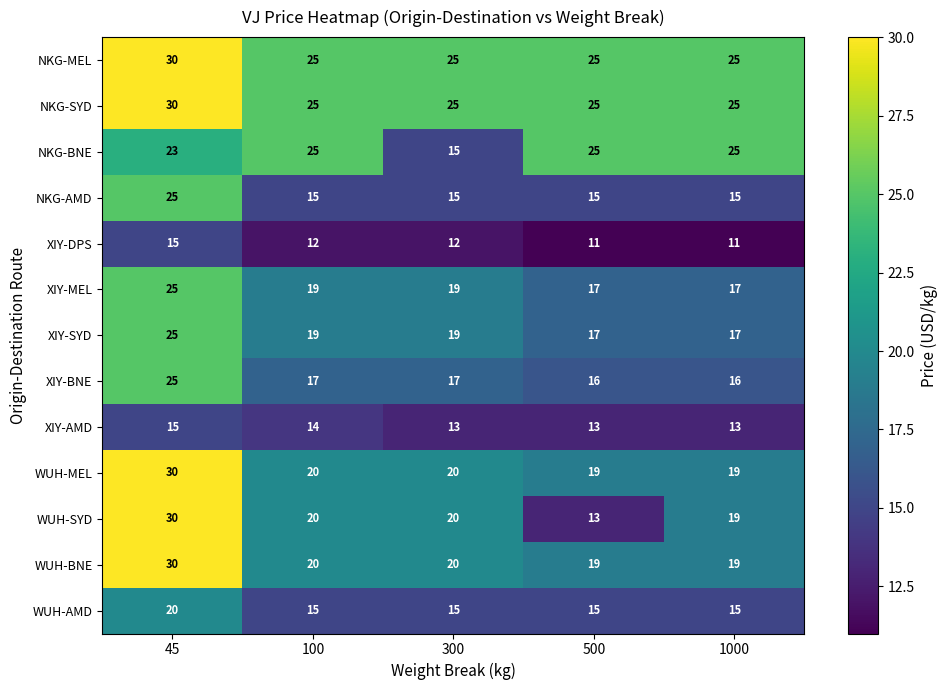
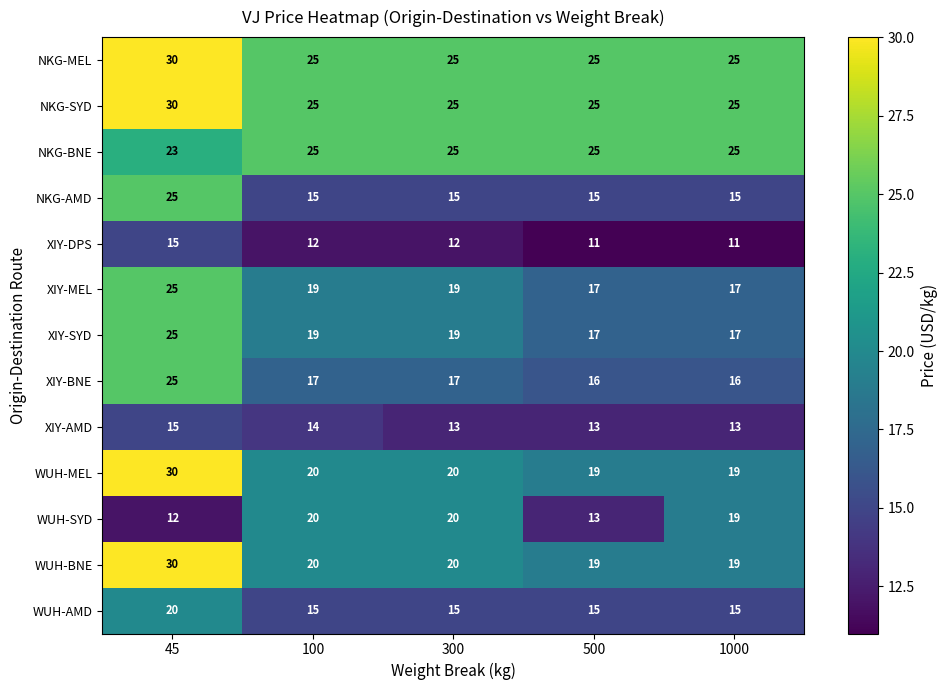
  {
    "NKG-MEL": {
      "45": 30,
      "100": 25,
      "300": 25,
      "500": 25,
      "1000": 25
    },
    "NKG-SYD": {
      "45": 30,
      "100": 25,
      "300": 25,
      "500": 25,
      "1000": 25
    },
    "NKG-BNE": {
      "45": 23,
      "100": 25,
-     "300": 15,
+     "300": 25,
      "500": 25,
      "1000": 25
    },
    "NKG-AMD": {
      "45": 25,
      "100": 15,
      "300": 15,
      "500": 15,
      "1000": 15
    },
    "XIY-DPS": {
      "45": 15,
      "100": 12,
      "300": 12,
      "500": 11,
      "1000": 11
    },
    "XIY-MEL": {
      "45": 25,
      "100": 19,
      "300": 19,
      "500": 17,
      "1000": 17
    },
    "XIY-SYD": {
      "45": 25,
      "100": 19,
      "300": 19,
      "500": 17,
      "1000": 17
    },
    "XIY-BNE": {
      "45": 25,
      "100": 17,
      "300": 17,
      "500": 16,
      "1000": 16
    },
    "XIY-AMD": {
      "45": 15,
      "100": 14,
      "300": 13,
      "500": 13,
      "1000": 13
    },
    "WUH-MEL": {
      "45": 30,
      "100": 20,
      "300": 20,
      "500": 19,
      "1000": 19
    },
    "WUH-SYD": {
-     "45": 30,
+     "45": 12,
      "100": 20,
      "300": 20,
      "500": 13,
      "1000": 19
    },
    "WUH-BNE": {
      "45": 30,
      "100": 20,
      "300": 20,
      "500": 19,
      "1000": 19
    },
    "WUH-AMD": {
      "45": 20,
      "100": 15,
      "300": 15,
      "500": 15,
      "1000": 15
    }
  }
